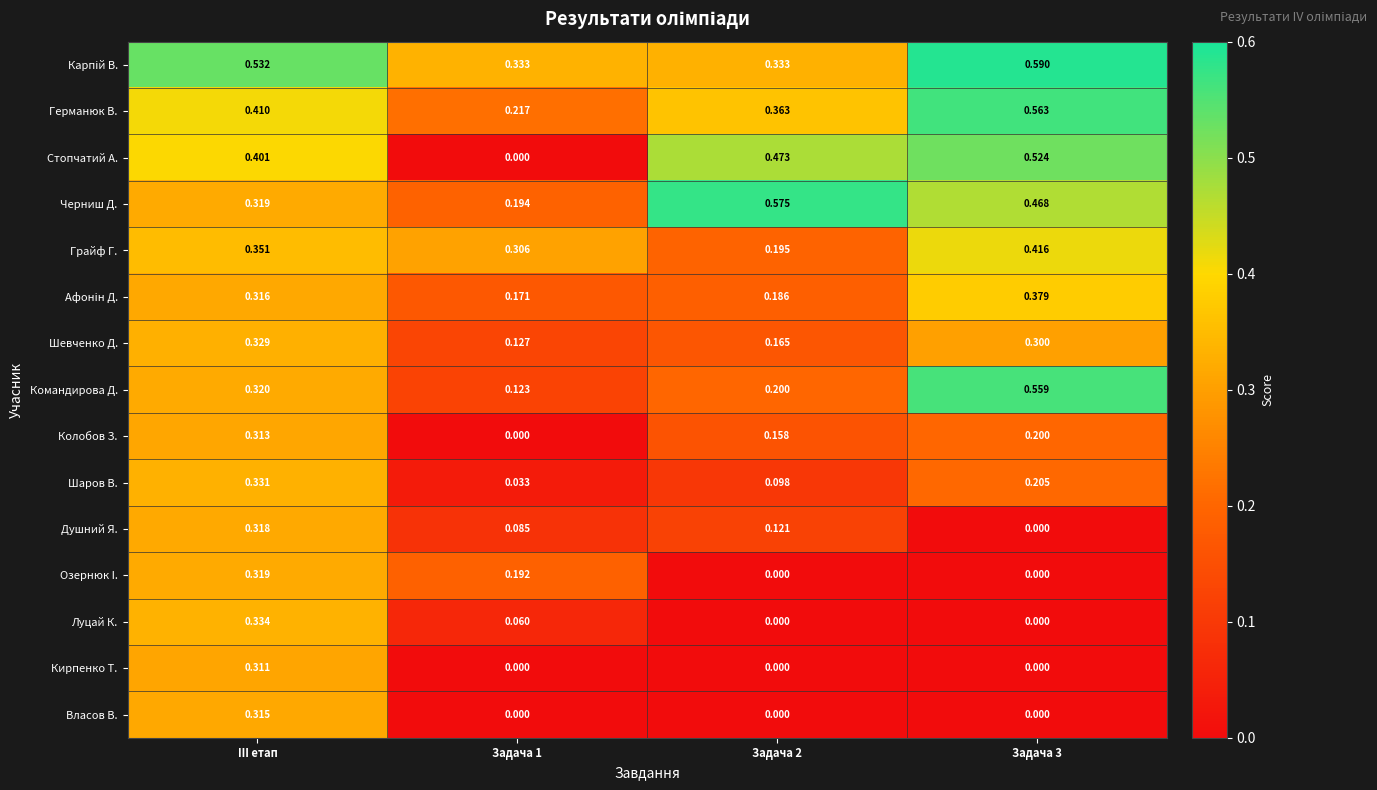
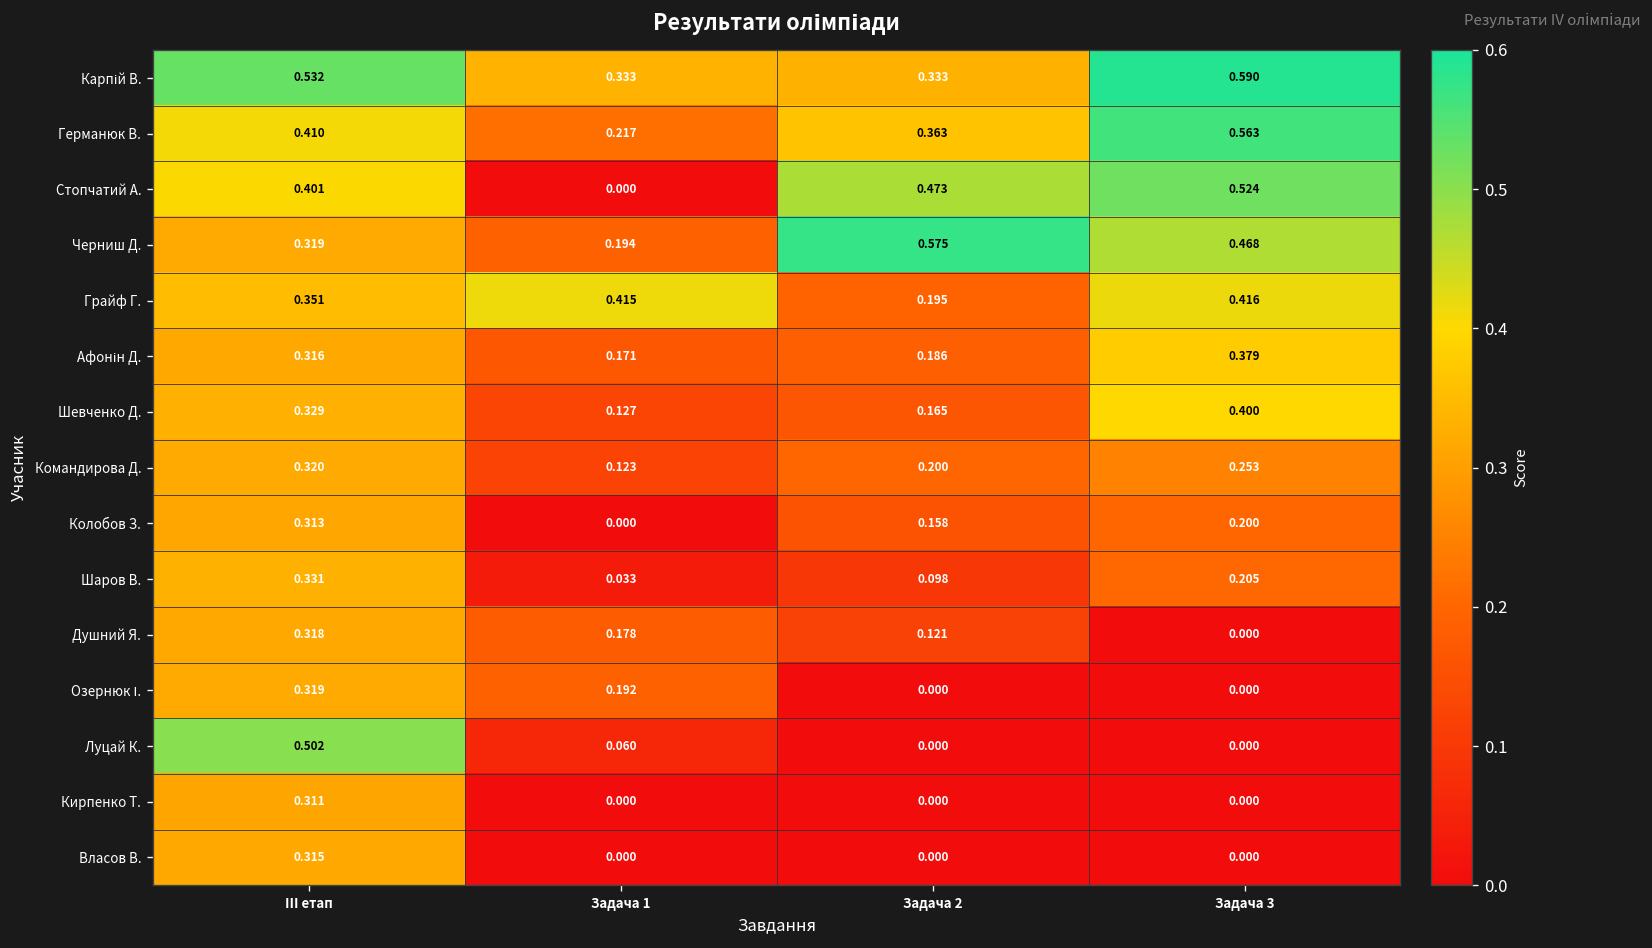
  {
    "Карпій В.": {
      "III етап": 0.532,
      "Задача 1": 0.333,
      "Задача 2": 0.333,
      "Задача 3": 0.590
    },
    "Германюк В.": {
      "III етап": 0.410,
      "Задача 1": 0.217,
      "Задача 2": 0.363,
      "Задача 3": 0.563
    },
    "Стопчатий А.": {
      "III етап": 0.401,
      "Задача 1": 0.000,
      "Задача 2": 0.473,
      "Задача 3": 0.524
    },
    "Черниш Д.": {
      "III етап": 0.319,
      "Задача 1": 0.194,
      "Задача 2": 0.575,
      "Задача 3": 0.468
    },
    "Грайф Г.": {
      "III етап": 0.351,
-     "Задача 1": 0.306,
+     "Задача 1": 0.415,
      "Задача 2": 0.195,
      "Задача 3": 0.416
    },
    "Афонін Д.": {
      "III етап": 0.316,
      "Задача 1": 0.171,
      "Задача 2": 0.186,
      "Задача 3": 0.379
    },
    "Шевченко Д.": {
      "III етап": 0.329,
      "Задача 1": 0.127,
      "Задача 2": 0.165,
-     "Задача 3": 0.300
+     "Задача 3": 0.400
    },
    "Командирова Д.": {
      "III етап": 0.320,
      "Задача 1": 0.123,
      "Задача 2": 0.200,
-     "Задача 3": 0.559
+     "Задача 3": 0.253
    },
    "Колобов З.": {
      "III етап": 0.313,
      "Задача 1": 0.000,
      "Задача 2": 0.158,
      "Задача 3": 0.200
    },
    "Шаров В.": {
      "III етап": 0.331,
      "Задача 1": 0.033,
      "Задача 2": 0.098,
      "Задача 3": 0.205
    },
    "Душний Я.": {
      "III етап": 0.318,
-     "Задача 1": 0.085,
+     "Задача 1": 0.178,
      "Задача 2": 0.121,
      "Задача 3": 0.000
    },
    "Озернюк І.": {
      "III етап": 0.319,
      "Задача 1": 0.192,
      "Задача 2": 0.000,
      "Задача 3": 0.000
    },
    "Луцай К.": {
-     "III етап": 0.334,
+     "III етап": 0.502,
      "Задача 1": 0.060,
      "Задача 2": 0.000,
      "Задача 3": 0.000
    },
    "Кирпенко Т.": {
      "III етап": 0.311,
      "Задача 1": 0.000,
      "Задача 2": 0.000,
      "Задача 3": 0.000
    },
    "Власов В.": {
      "III етап": 0.315,
      "Задача 1": 0.000,
      "Задача 2": 0.000,
      "Задача 3": 0.000
    }
  }
